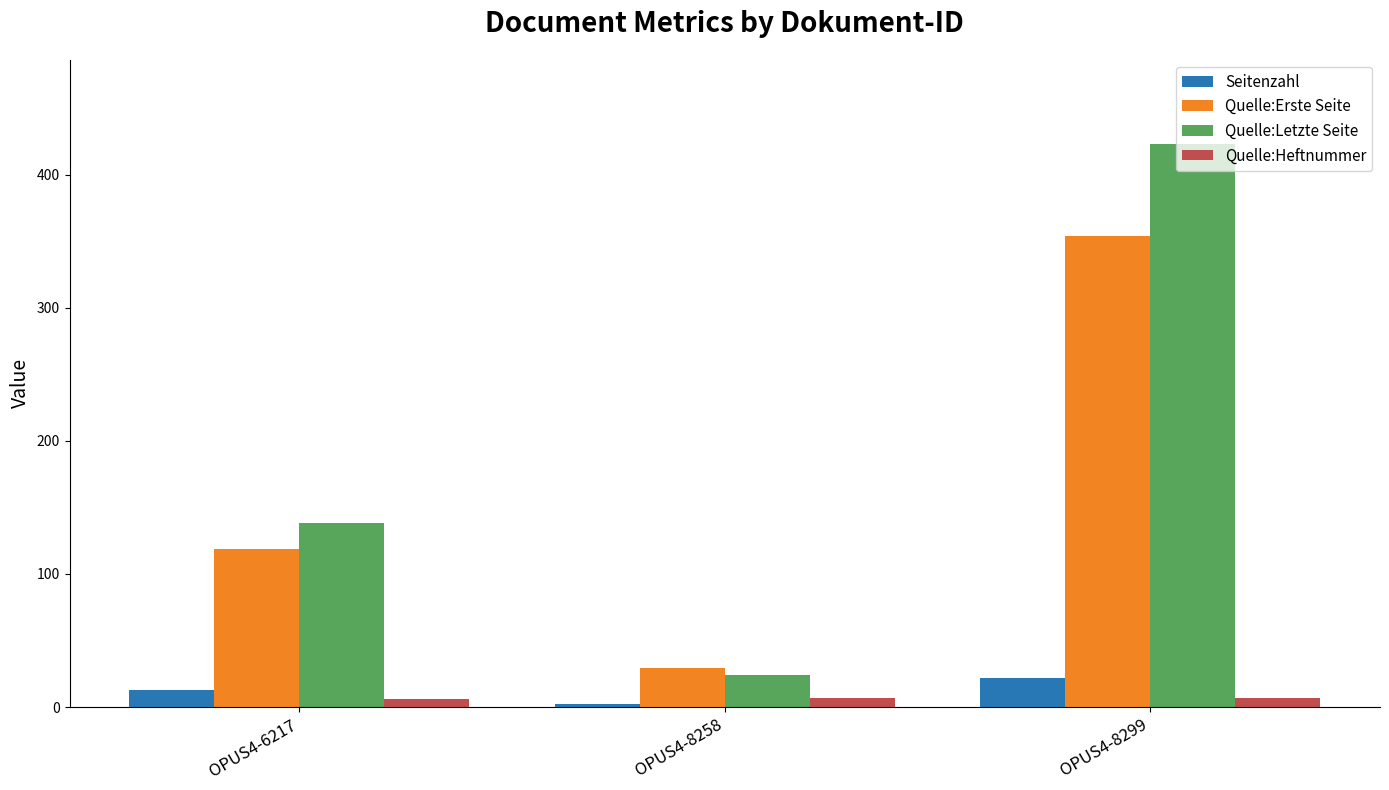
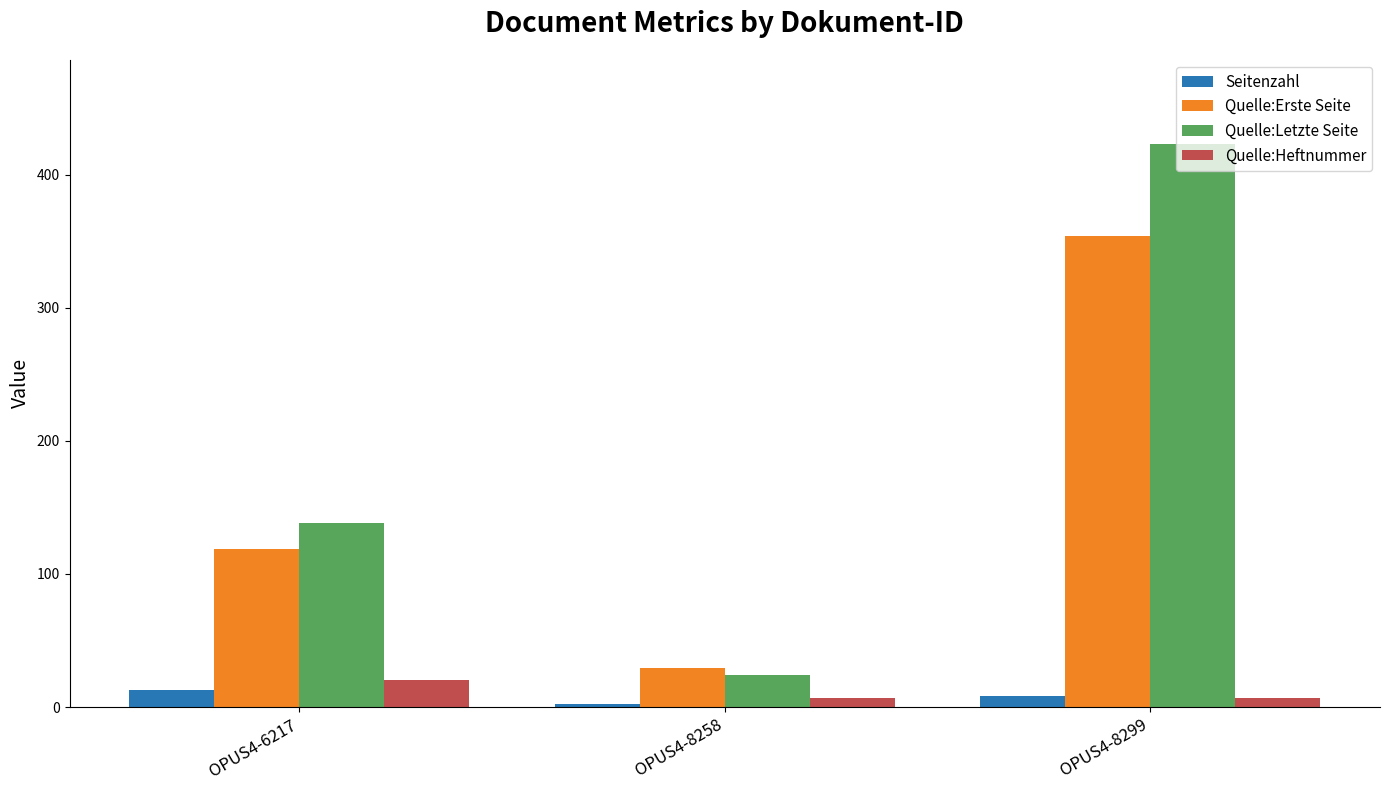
  {
    "Seitenzahl": {
      "OPUS4-6217": 13,
      "OPUS4-8258": 2,
-     "OPUS4-8299": 22
+     "OPUS4-8299": 8
    },
    "Quelle:Erste Seite": {
      "OPUS4-6217": 119,
      "OPUS4-8258": 29,
      "OPUS4-8299": 354
    },
    "Quelle:Letzte Seite": {
      "OPUS4-6217": 138,
      "OPUS4-8258": 24
    },
    "Quelle:Heftnummer": {
-     "OPUS4-6217": 6,
+     "OPUS4-6217": 20,
      "OPUS4-8258": 7,
      "OPUS4-8299": 7
    }
  }
